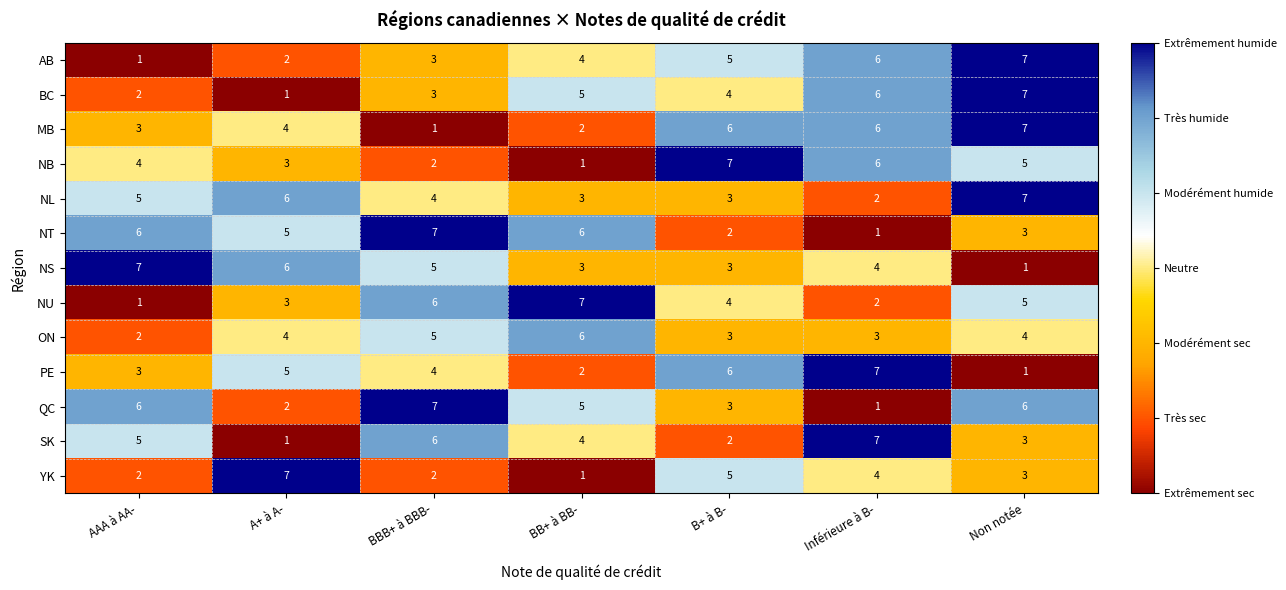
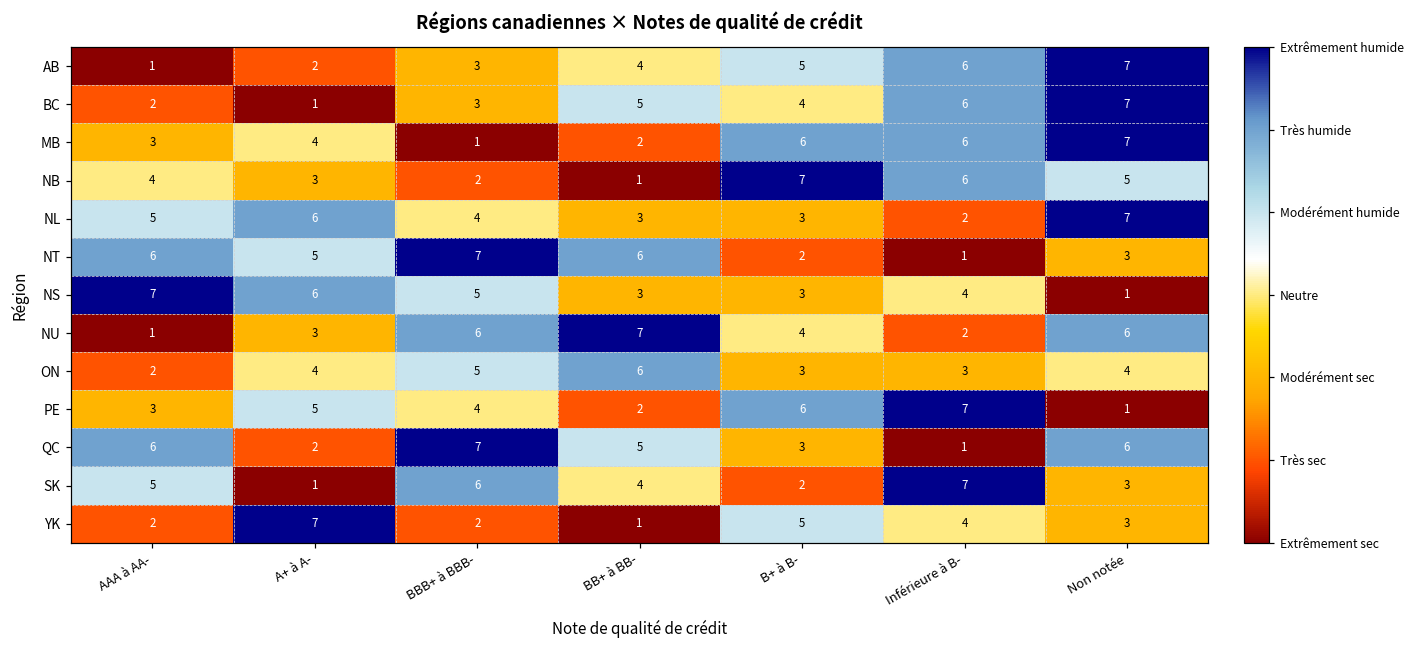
  {
    "AB": {
      "AAA à AA-": 1,
      "A+ à A-": 2,
      "BBB+ à BBB-": 3,
      "BB+ à BB-": 4,
      "B+ à B-": 5,
      "Inférieure à B-": 6,
      "Non notée": 7
    },
    "BC": {
      "AAA à AA-": 2,
      "A+ à A-": 1,
      "BBB+ à BBB-": 3,
      "BB+ à BB-": 5,
      "B+ à B-": 4,
      "Inférieure à B-": 6,
      "Non notée": 7
    },
    "MB": {
      "AAA à AA-": 3,
      "A+ à A-": 4,
      "BBB+ à BBB-": 1,
      "BB+ à BB-": 2,
      "B+ à B-": 6,
      "Inférieure à B-": 6,
      "Non notée": 7
    },
    "NB": {
      "AAA à AA-": 4,
      "A+ à A-": 3,
      "BBB+ à BBB-": 2,
      "BB+ à BB-": 1,
      "B+ à B-": 7,
      "Inférieure à B-": 6,
      "Non notée": 5
    },
    "NL": {
      "AAA à AA-": 5,
      "A+ à A-": 6,
      "BBB+ à BBB-": 4,
      "BB+ à BB-": 3,
      "B+ à B-": 3,
      "Inférieure à B-": 2,
      "Non notée": 7
    },
    "NT": {
      "AAA à AA-": 6,
      "A+ à A-": 5,
      "BBB+ à BBB-": 7,
      "BB+ à BB-": 6,
      "B+ à B-": 2,
      "Inférieure à B-": 1,
      "Non notée": 3
    },
    "NS": {
      "AAA à AA-": 7,
      "A+ à A-": 6,
      "BBB+ à BBB-": 5,
      "BB+ à BB-": 3,
      "B+ à B-": 3,
      "Inférieure à B-": 4,
      "Non notée": 1
    },
    "NU": {
      "AAA à AA-": 1,
      "A+ à A-": 3,
      "BBB+ à BBB-": 6,
      "BB+ à BB-": 7,
      "B+ à B-": 4,
      "Inférieure à B-": 2,
-     "Non notée": 5
+     "Non notée": 6
    },
    "ON": {
      "AAA à AA-": 2,
      "A+ à A-": 4,
      "BBB+ à BBB-": 5,
      "BB+ à BB-": 6,
      "B+ à B-": 3,
      "Inférieure à B-": 3,
      "Non notée": 4
    },
    "PE": {
      "AAA à AA-": 3,
      "A+ à A-": 5,
      "BBB+ à BBB-": 4,
      "BB+ à BB-": 2,
      "B+ à B-": 6,
      "Inférieure à B-": 7,
      "Non notée": 1
    },
    "QC": {
      "AAA à AA-": 6,
      "A+ à A-": 2,
      "BBB+ à BBB-": 7,
      "BB+ à BB-": 5,
      "B+ à B-": 3,
      "Inférieure à B-": 1,
      "Non notée": 6
    },
    "SK": {
      "AAA à AA-": 5,
      "A+ à A-": 1,
      "BBB+ à BBB-": 6,
      "BB+ à BB-": 4,
      "B+ à B-": 2,
      "Inférieure à B-": 7,
      "Non notée": 3
    },
    "YK": {
      "AAA à AA-": 2,
      "A+ à A-": 7,
      "BBB+ à BBB-": 2,
      "BB+ à BB-": 1,
      "B+ à B-": 5,
      "Inférieure à B-": 4,
      "Non notée": 3
    }
  }
